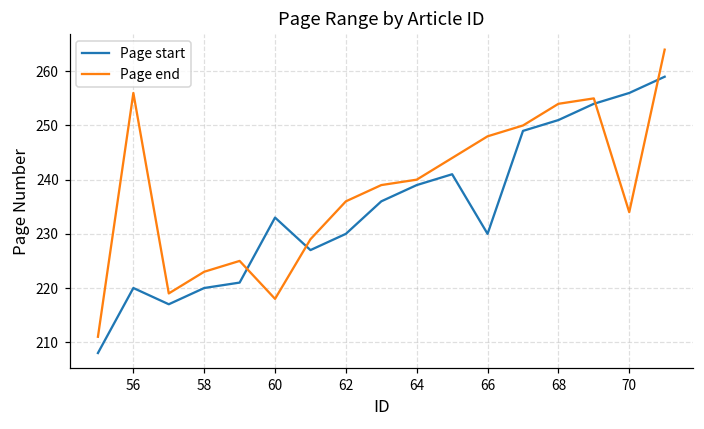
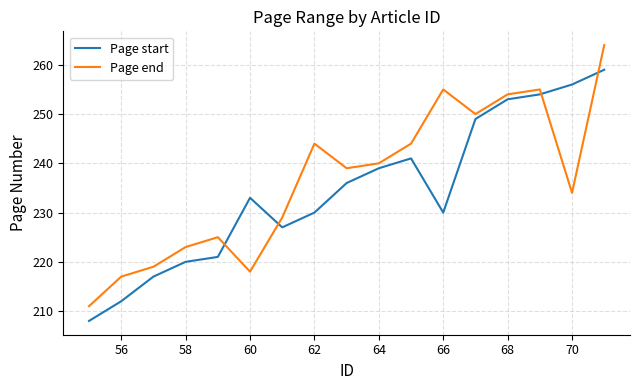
  {
    "Page start": {
-     "56": 220,
+     "56": 212,
      "58": 220,
      "60": 233,
      "62": 230,
      "64": 239,
      "66": 230,
-     "68": 251,
+     "68": 253,
      "70": 256
    },
    "Page end": {
-     "56": 256,
+     "56": 217,
      "58": 223,
      "60": 218,
-     "62": 236,
+     "62": 244,
      "64": 240,
-     "66": 248,
+     "66": 255,
      "68": 254,
      "70": 234
    }
  }
